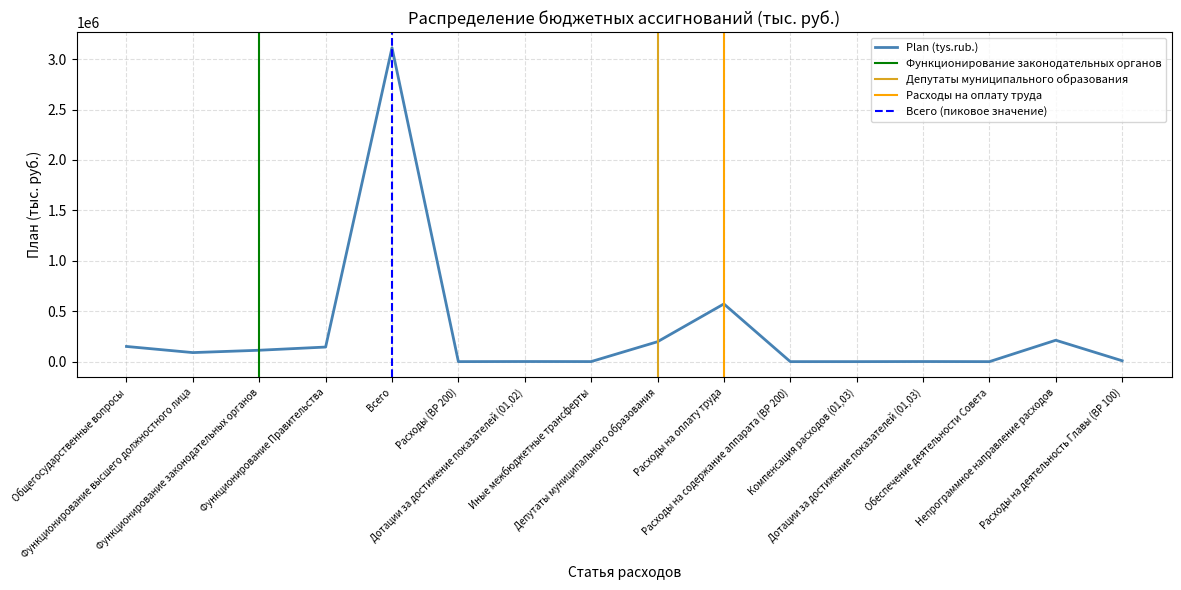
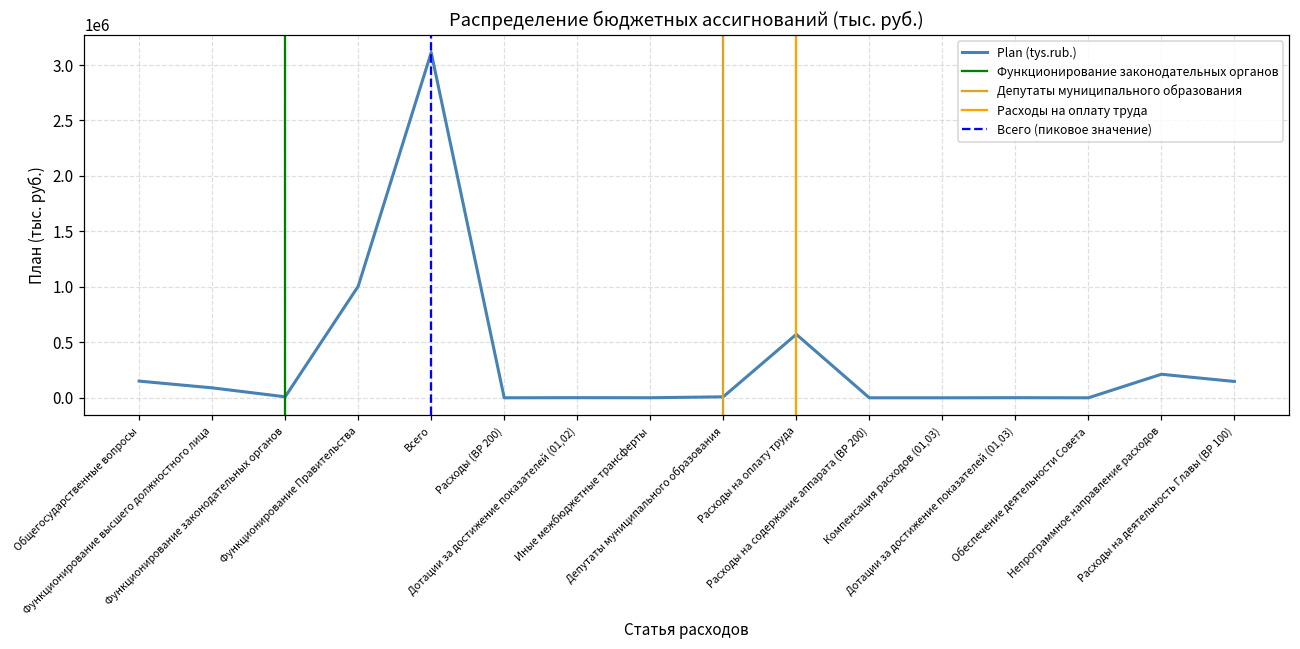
  {
    "Общегосударственные вопросы": 150000,
    "Функционирование высшего должностного лица": 90000,
-   "Функционирование законодательных органов": 110000,
-   "Функционирование Правительства": 140000,
+   "Функционирование законодательных органов": 10000,
+   "Функционирование Правительства": 1010000,
    "Всего": 3110000,
    "Расходы (ВР 200)": 0,
    "Дотации за достижение показателей (01,02)": 0,
    "Иные межбюджетные трансферты": 0,
-   "Депутаты муниципального образования": 200000,
+   "Депутаты муниципального образования": 10000,
    "Расходы на оплату труда": 570000,
    "Расходы на содержание аппарата (ВР 200)": 0,
    "Компенсация расходов (01,03)": 0,
    "Дотации за достижение показателей (01,03)": 0,
    "Обеспечение деятельности Совета": 0,
    "Непрограммное направление расходов": 210000,
-   "Расходы на деятельность Главы (ВР 100)": 10000
+   "Расходы на деятельность Главы (ВР 100)": 150000
  }
